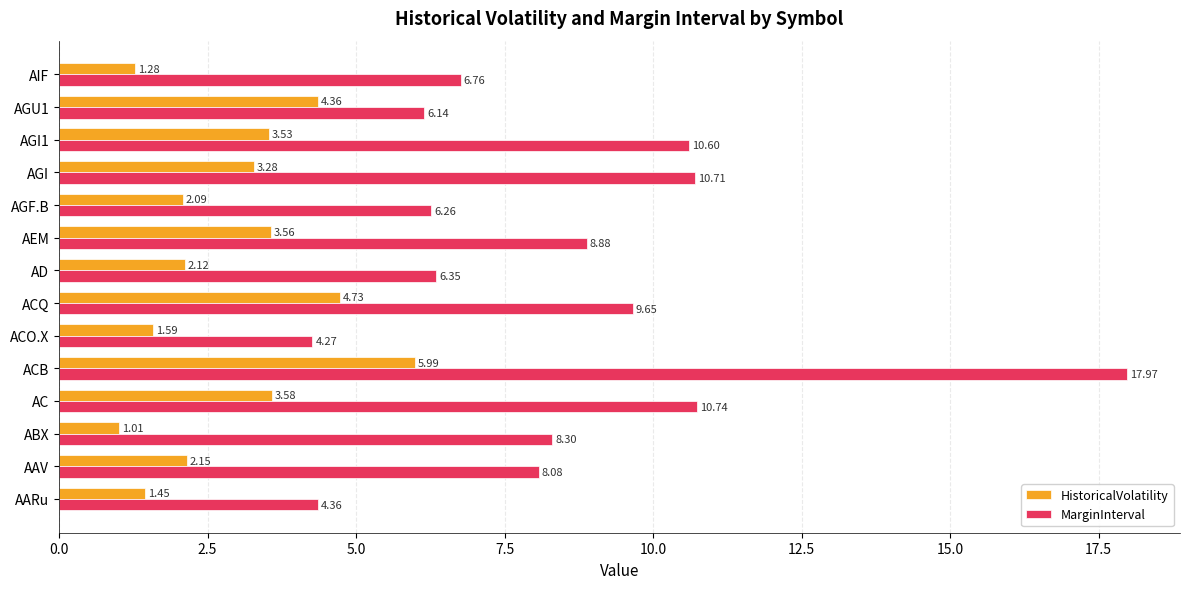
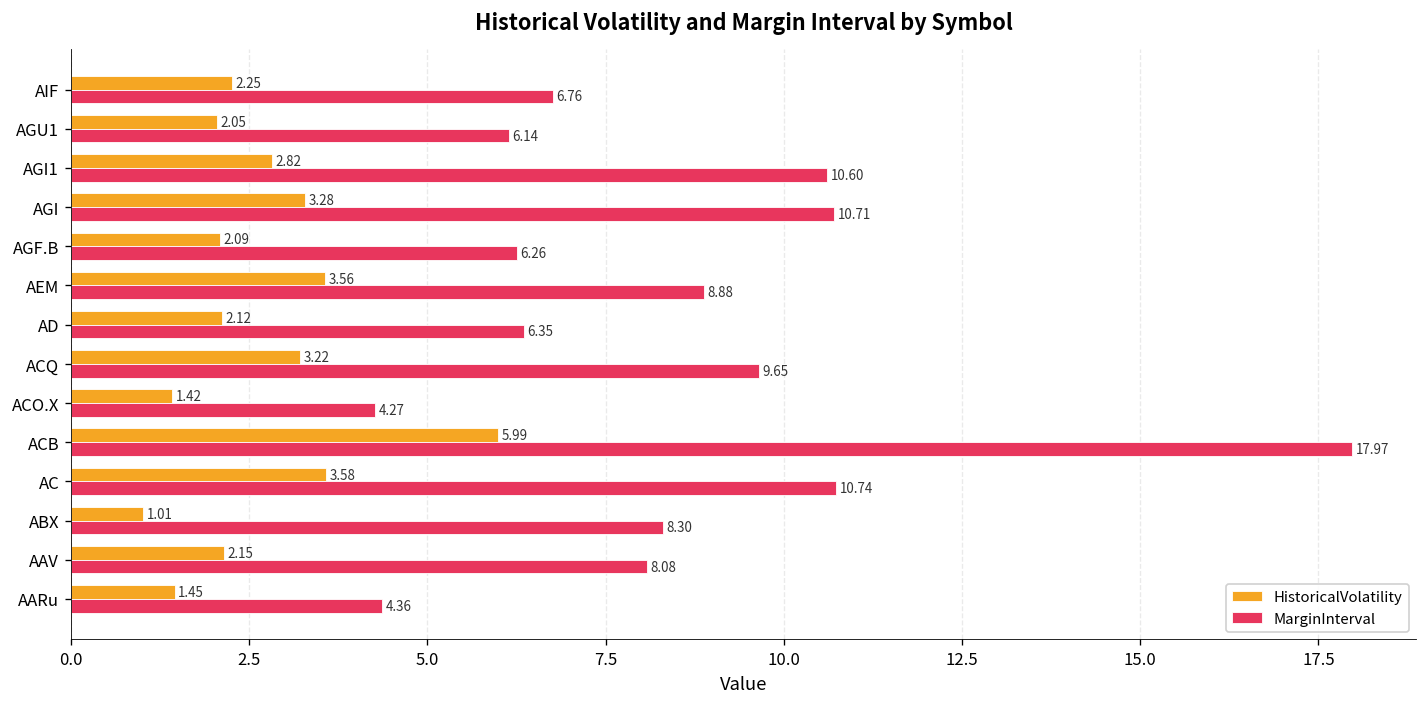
  {
    "HistoricalVolatility": {
-     "AIF": 1.28,
-     "AGU1": 4.36,
-     "AGI1": 3.53,
+     "AIF": 2.25,
+     "AGU1": 2.05,
+     "AGI1": 2.82,
      "AGI": 3.28,
      "AGF.B": 2.09,
      "AEM": 3.56,
      "AD": 2.12,
-     "ACQ": 4.73,
-     "ACO.X": 1.59,
+     "ACQ": 3.22,
+     "ACO.X": 1.42,
      "ACB": 5.99,
      "AC": 3.58,
      "ABX": 1.01,
      "AAV": 2.15,
      "AARu": 1.45
    },
    "MarginInterval": {
      "AIF": 6.76,
      "AGU1": 6.14,
      "AGI1": 10.60,
      "AGI": 10.71,
      "AGF.B": 6.26,
      "AEM": 8.88,
      "AD": 6.35,
      "ACQ": 9.65,
      "ACO.X": 4.27,
      "ACB": 17.97,
      "AC": 10.74,
      "ABX": 8.30,
      "AAV": 8.08,
      "AARu": 4.36
    }
  }
